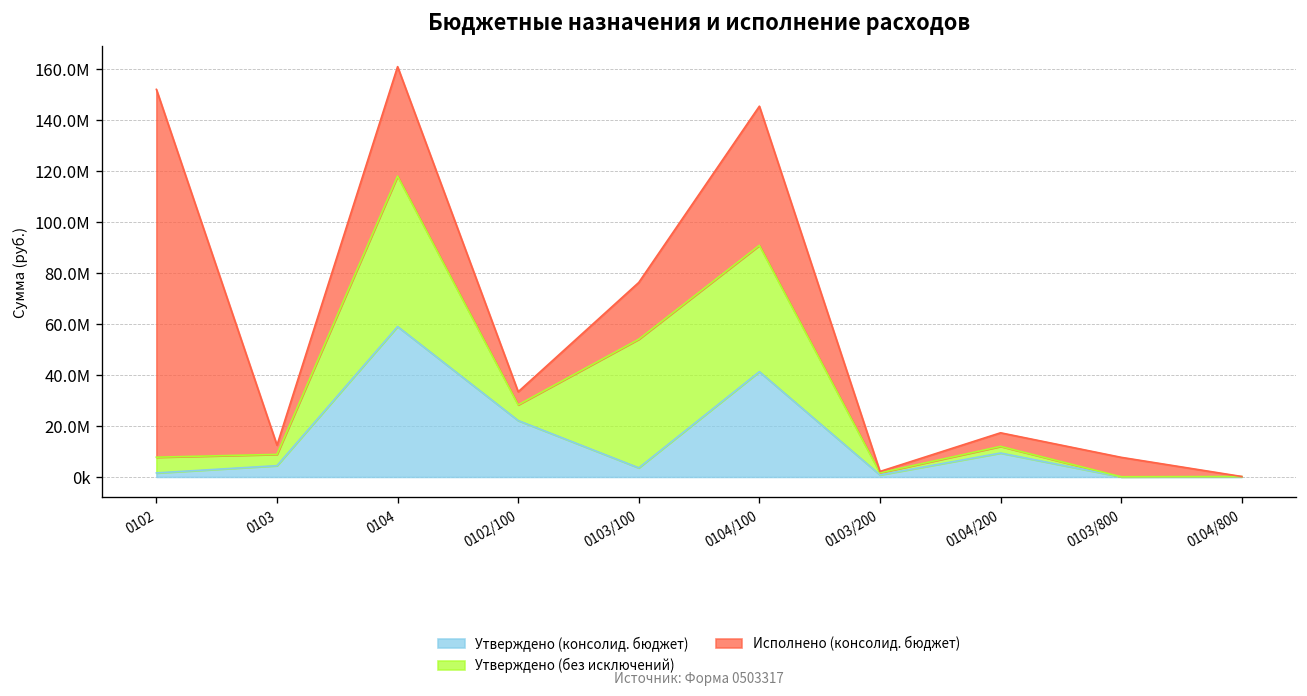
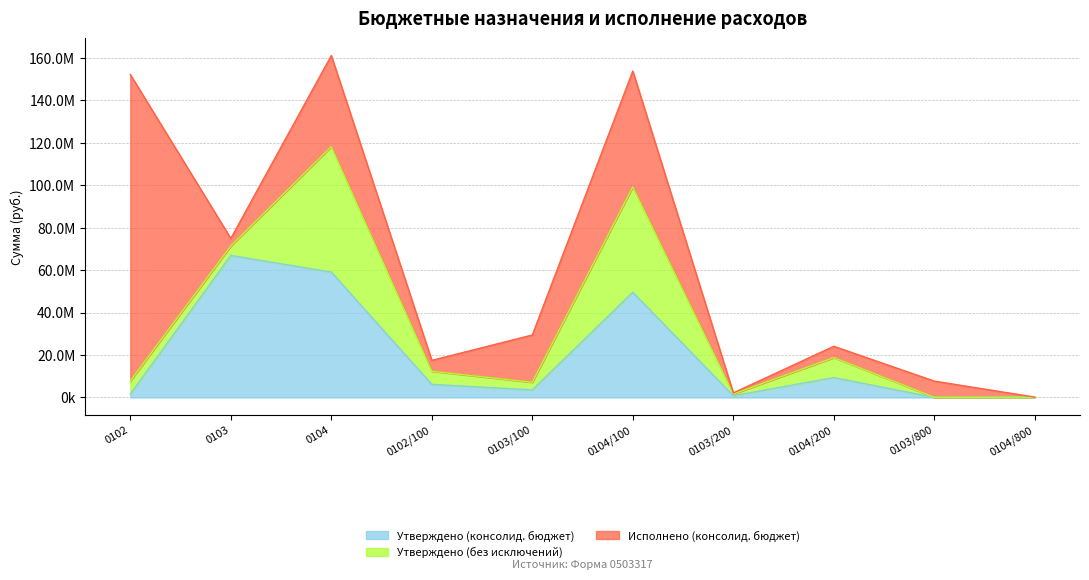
  {
    "Утверждено (консолид. бюджет)": {
      "0102": 2000000,
-     "0103": 4000000,
+     "0103": 67000000,
      "0104": 59000000,
-     "0102/100": 22000000,
+     "0102/100": 6000000,
      "0103/100": 4000000,
-     "0104/100": 41000000,
+     "0104/100": 50000000,
      "0104/200": 9000000
    },
    "Утверждено (без исключений)": {
      "0102": 6000000,
      "0103": 4000000,
      "0104": 59000000,
      "0102/100": 6000000,
-     "0103/100": 50000000,
+     "0103/100": 4000000,
      "0104/100": 50000000,
-     "0104/200": 3000000
+     "0104/200": 9000000
    },
    "Исполнено (консолид. бюджет)": {
      "0102": 144000000,
      "0103": 4000000,
      "0104": 43000000,
      "0102/100": 5000000,
      "0103/100": 22000000,
      "0104/100": 55000000,
      "0104/200": 5000000,
      "0103/800": 8000000
    }
  }
